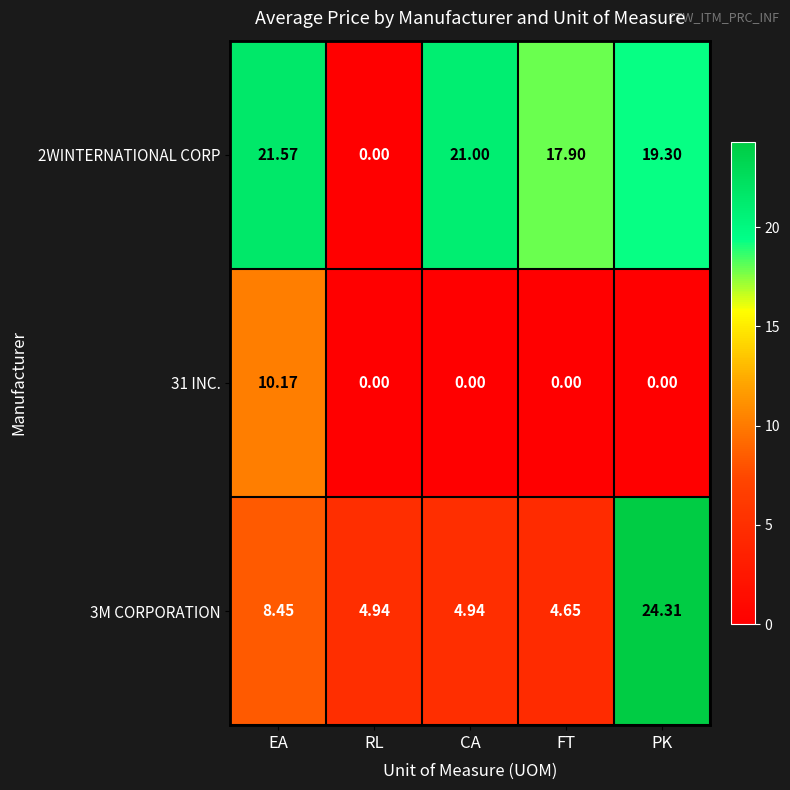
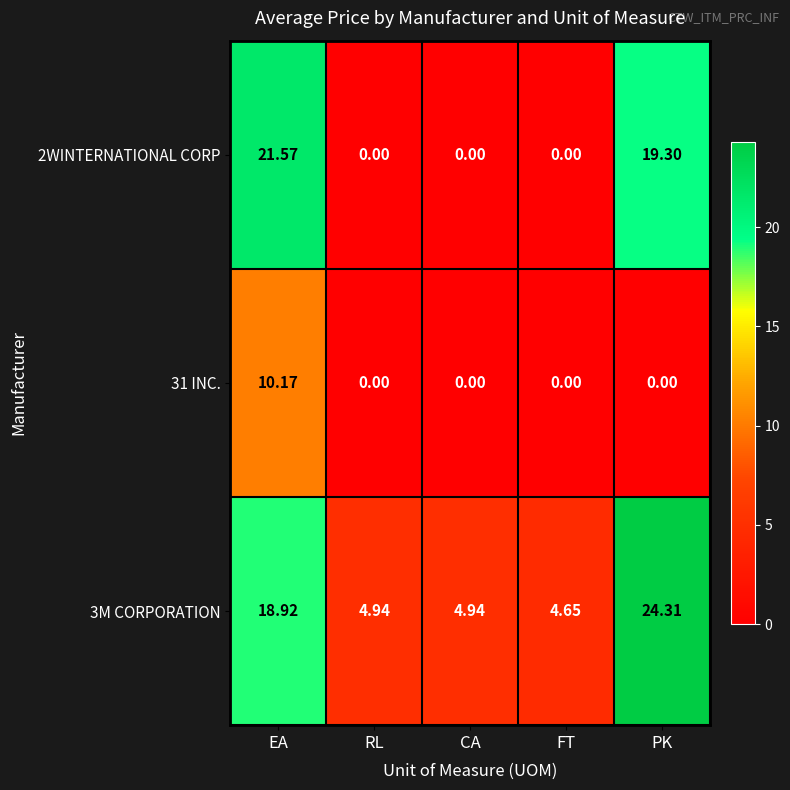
  {
    "2WINTERNATIONAL CORP": {
      "EA": 21.57,
      "RL": 0.00,
-     "CA": 21.00,
-     "FT": 17.90,
+     "CA": 0.00,
+     "FT": 0.00,
      "PK": 19.30
    },
    "31 INC.": {
      "EA": 10.17,
      "RL": 0.00,
      "CA": 0.00,
      "FT": 0.00,
      "PK": 0.00
    },
    "3M CORPORATION": {
-     "EA": 8.45,
+     "EA": 18.92,
      "RL": 4.94,
      "CA": 4.94,
      "FT": 4.65,
      "PK": 24.31
    }
  }
